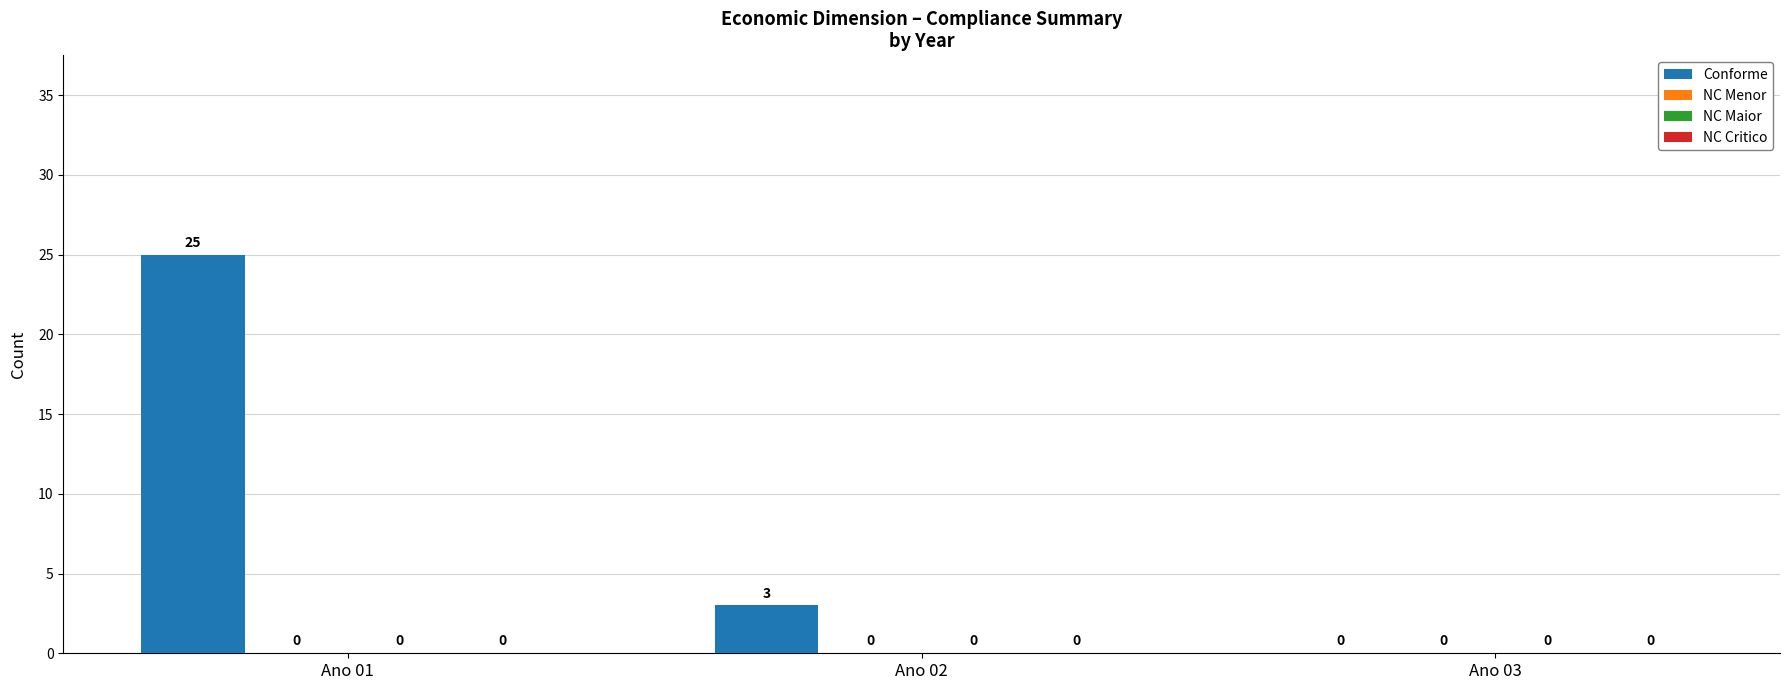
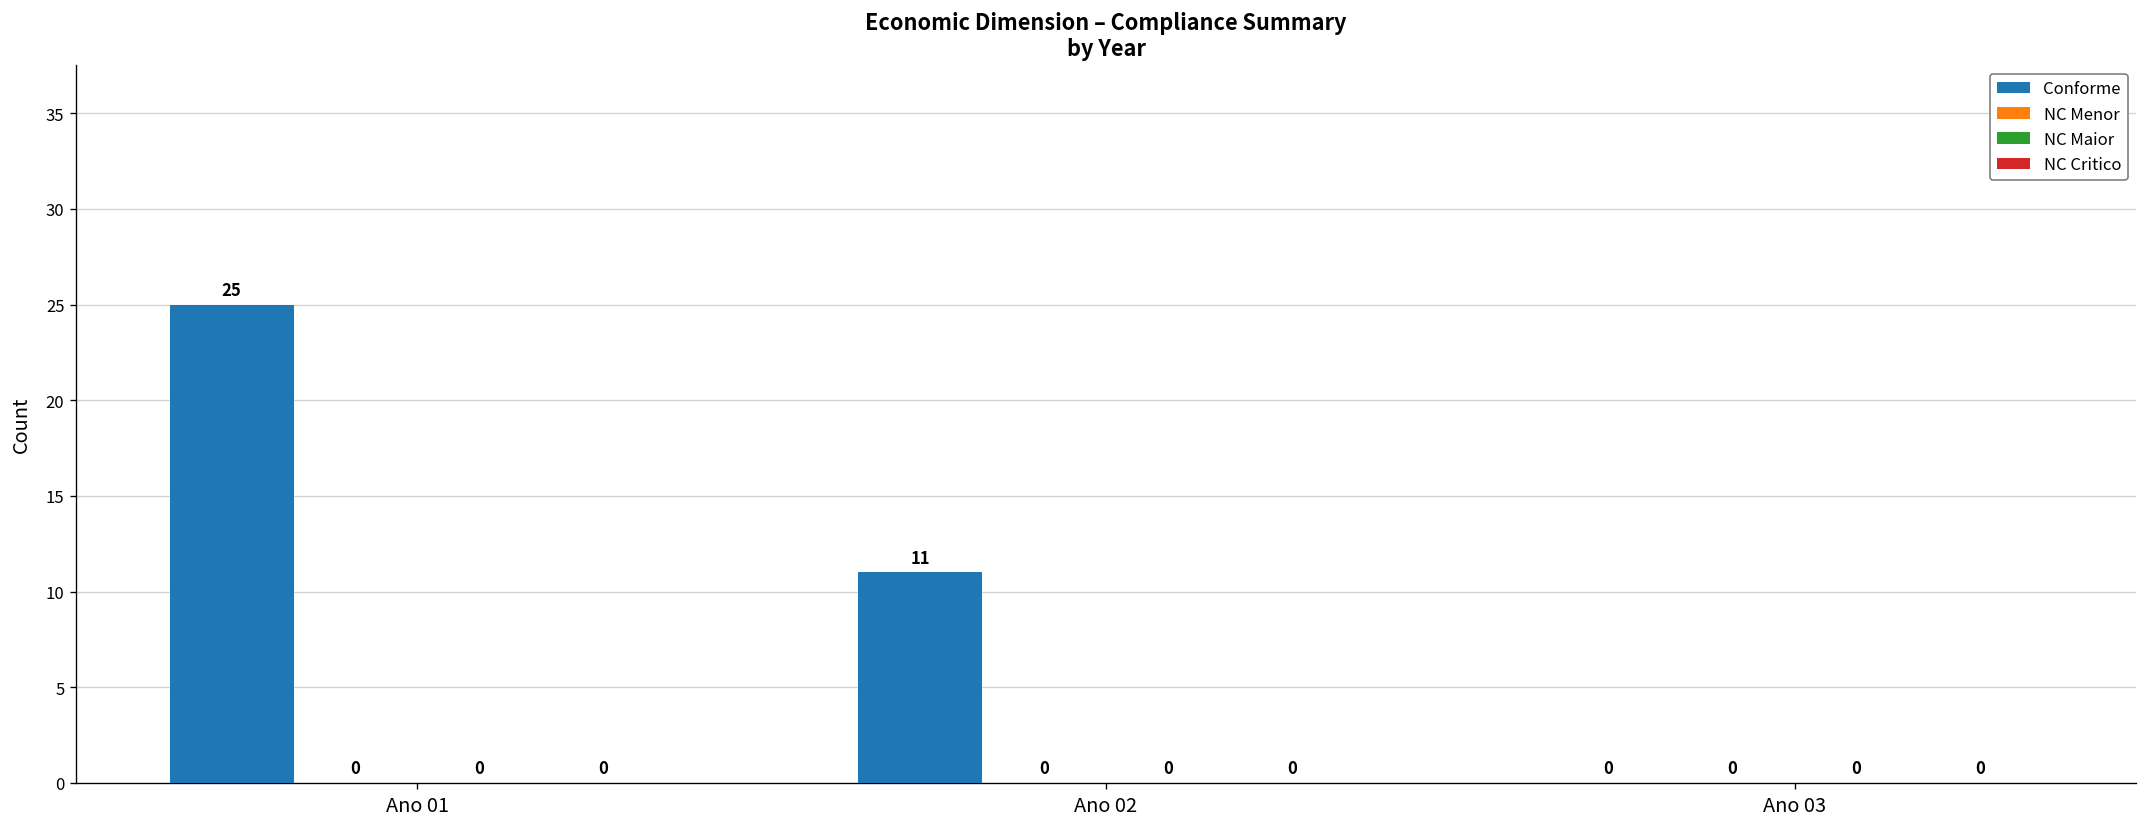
  {
    "Conforme": {
      "Ano 01": 25,
-     "Ano 02": 3,
+     "Ano 02": 11,
      "Ano 03": 0
    },
    "NC Menor": {
      "Ano 01": 0,
      "Ano 02": 0,
      "Ano 03": 0
    },
    "NC Maior": {
      "Ano 01": 0,
      "Ano 02": 0,
      "Ano 03": 0
    },
    "NC Critico": {
      "Ano 01": 0,
      "Ano 02": 0,
      "Ano 03": 0
    }
  }
